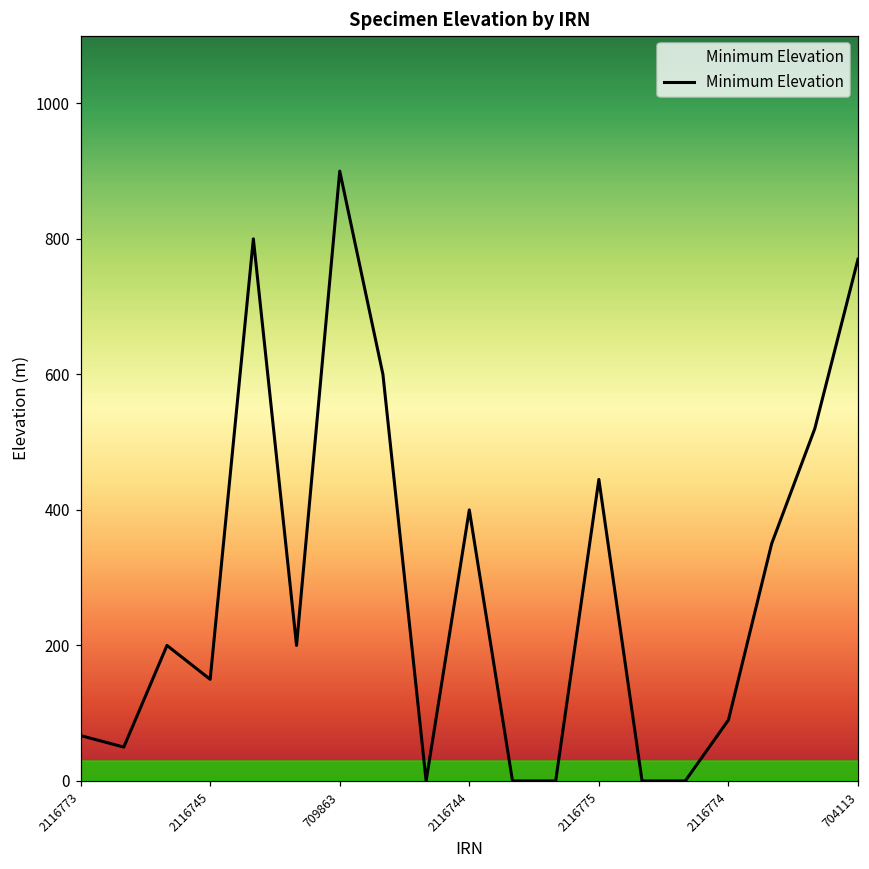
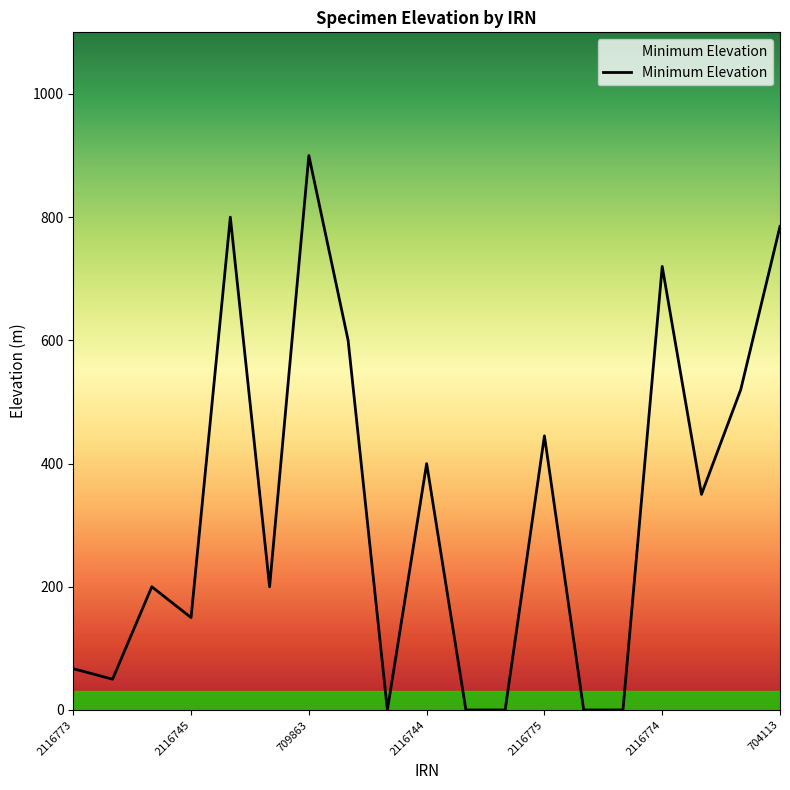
  {
    "2116773": 70,
    "2116745": 150,
    "709863": 900,
    "2116744": 400,
    "2116775": 450,
-   "2116774": 90,
-   "704113": 770
+   "2116774": 720,
+   "704113": 790
  }
